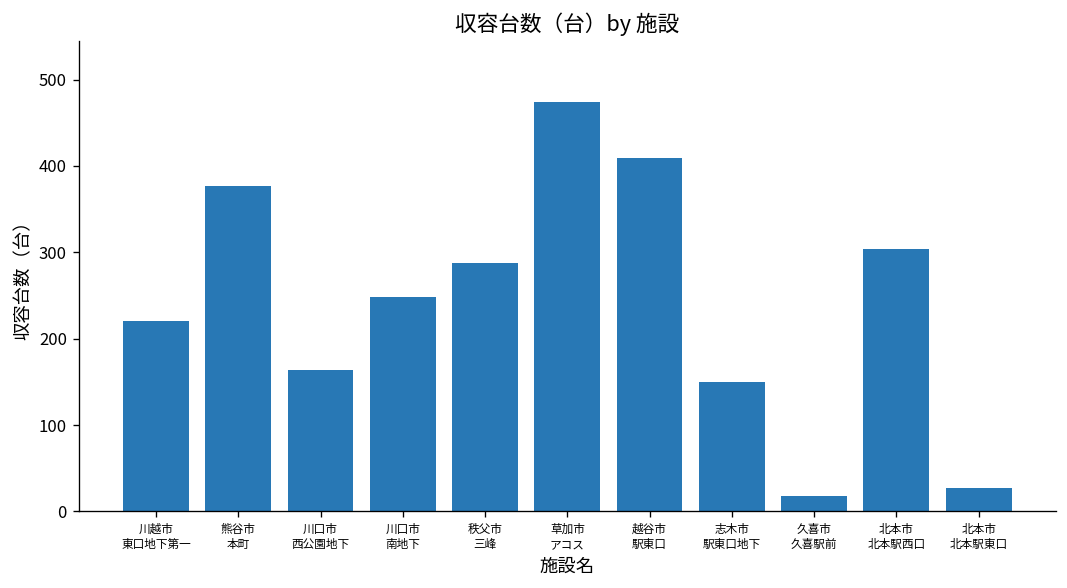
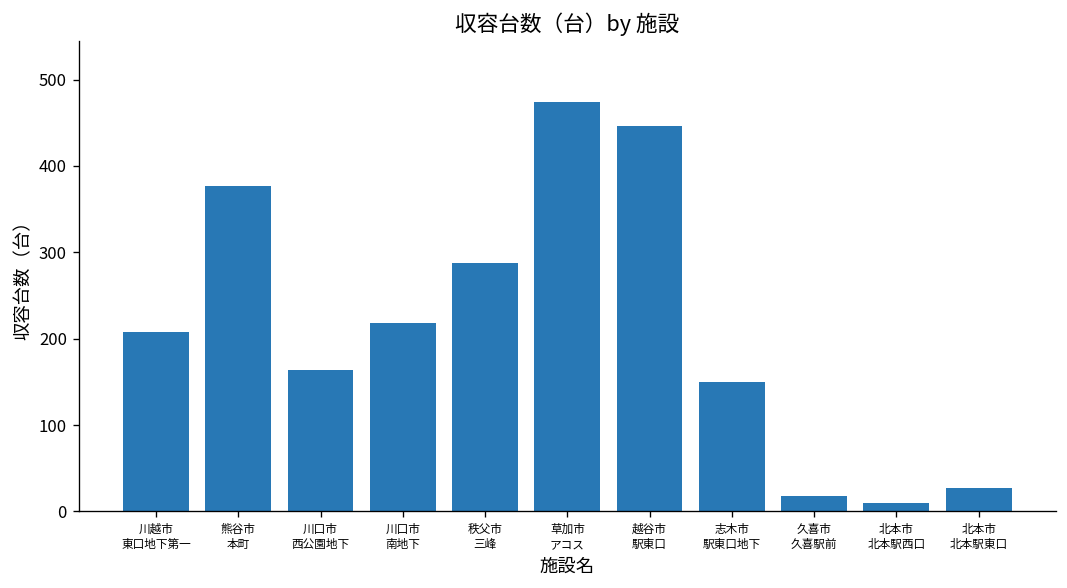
  {
-   "川越市 東口地下第一": 220,
+   "川越市 東口地下第一": 210,
    "熊谷市 本町": 380,
    "川口市 西公園地下": 160,
-   "川口市 南地下": 250,
+   "川口市 南地下": 220,
    "秩父市 三峰": 290,
    "草加市 アコス": 470,
-   "越谷市 駅東口": 410,
+   "越谷市 駅東口": 450,
    "志木市 駅東口地下": 150,
    "久喜市 久喜駅前": 20,
-   "北本市 北本駅西口": 300,
+   "北本市 北本駅西口": 10,
    "北本市 北本駅東口": 30
  }
